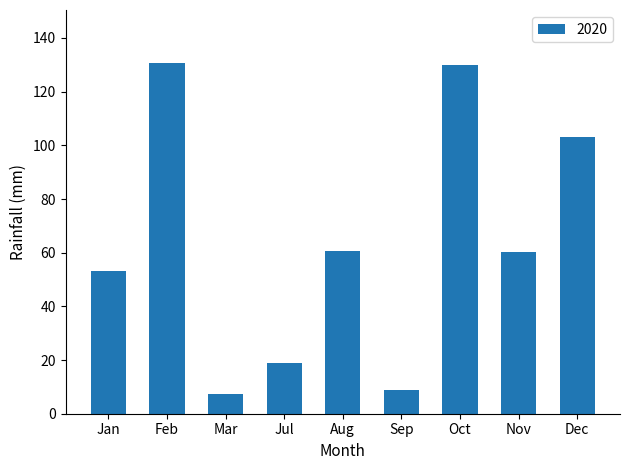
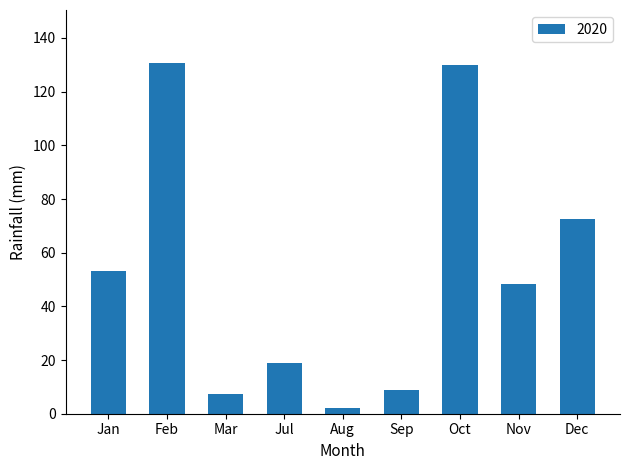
  {
    "Jan": 53,
    "Feb": 131,
    "Mar": 7,
    "Jul": 19,
-   "Aug": 61,
+   "Aug": 2,
    "Sep": 9,
    "Oct": 130,
-   "Nov": 60,
-   "Dec": 103
+   "Nov": 48,
+   "Dec": 73
  }
